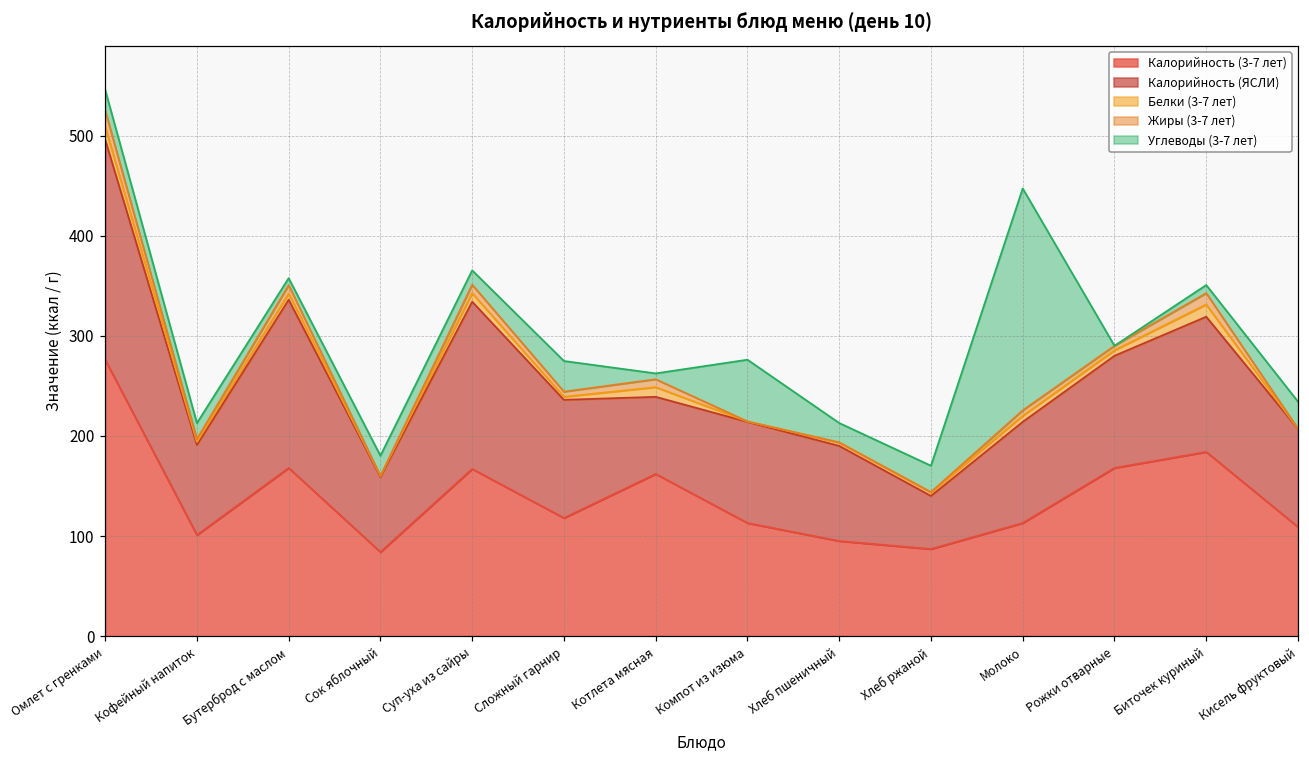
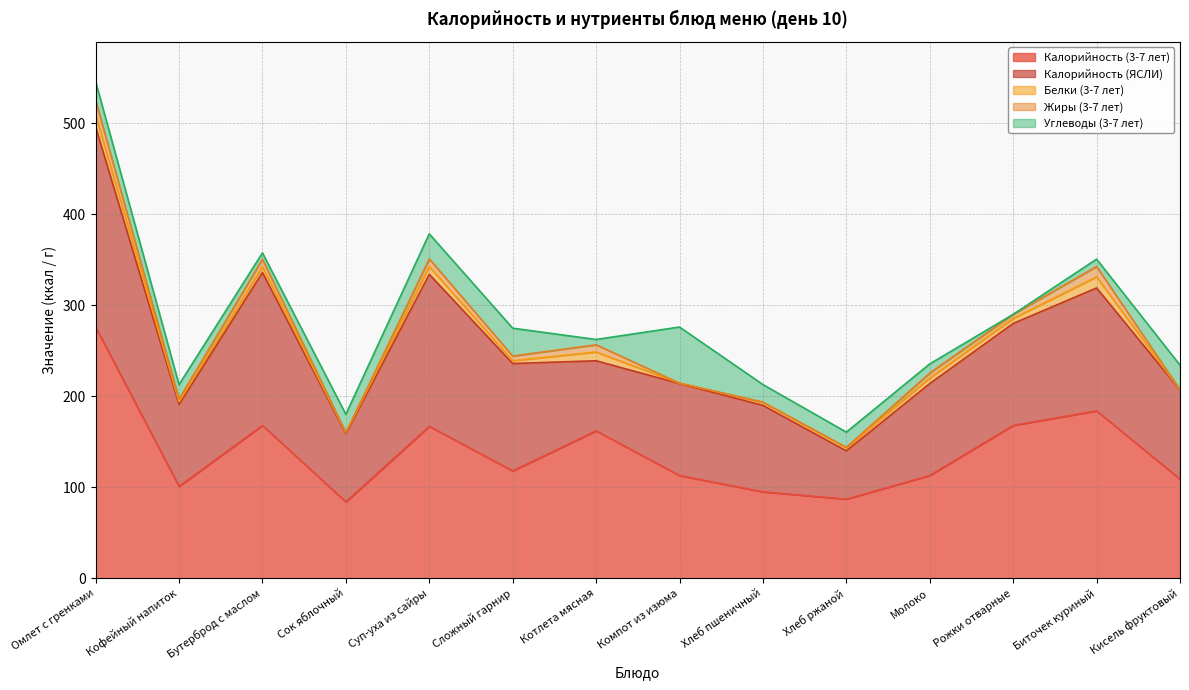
  {
    "Углеводы (3-7 лет)": {
      "Омлет с гренками": 20,
      "Кофейный напиток": 20,
      "Бутерброд с маслом": 10,
      "Сок яблочный": 20,
-     "Суп-уха из сайры": 10,
+     "Суп-уха из сайры": 30,
      "Сложный гарнир": 30,
      "Котлета мясная": 10,
      "Компот из изюма": 60,
      "Хлеб пшеничный": 20,
-     "Хлеб ржаной": 30,
-     "Молоко": 220,
+     "Хлеб ржаной": 20,
+     "Молоко": 10,
      "Биточек куриный": 10,
      "Кисель фруктовый": 30
    }
  }
